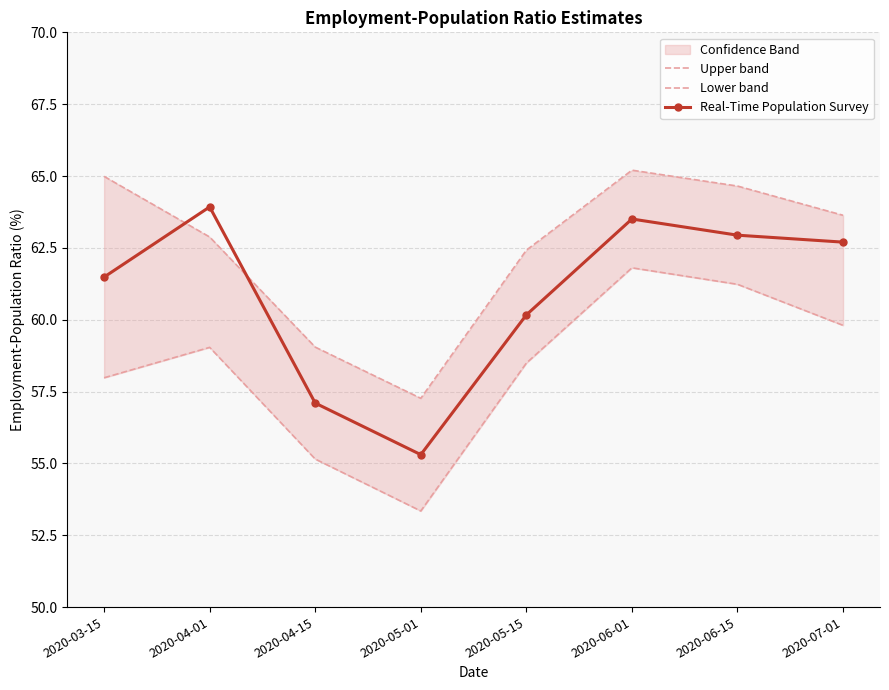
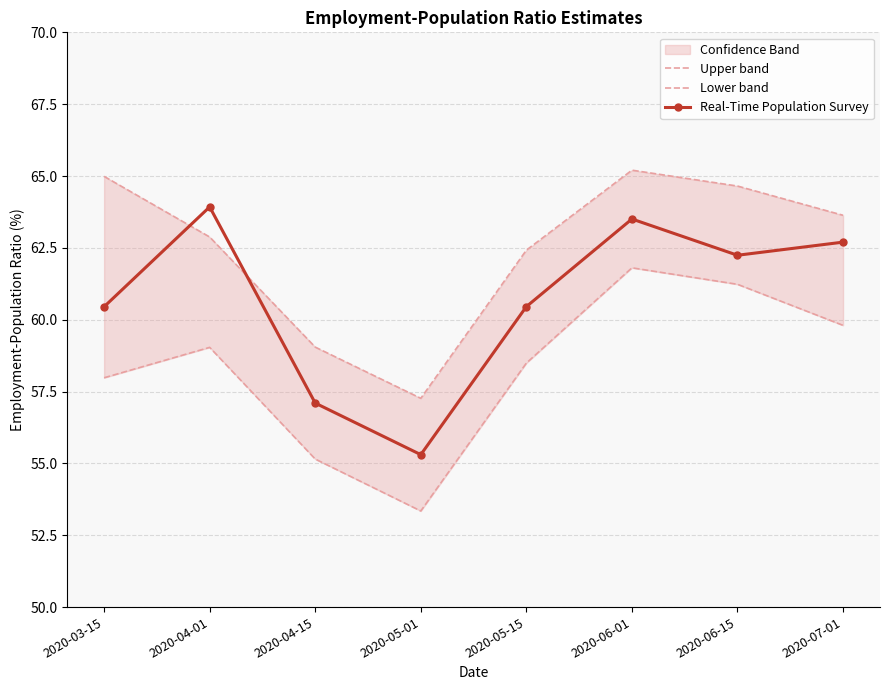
  {
    "Real-Time Population Survey": {
-     "2020-03-15": 61.5,
+     "2020-03-15": 60.5,
      "2020-04-01": 63.9,
      "2020-04-15": 57.1,
      "2020-05-01": 55.3,
-     "2020-05-15": 60.2,
+     "2020-05-15": 60.5,
      "2020-06-01": 63.5,
-     "2020-06-15": 62.9,
+     "2020-06-15": 62.2,
      "2020-07-01": 62.7
    }
  }
